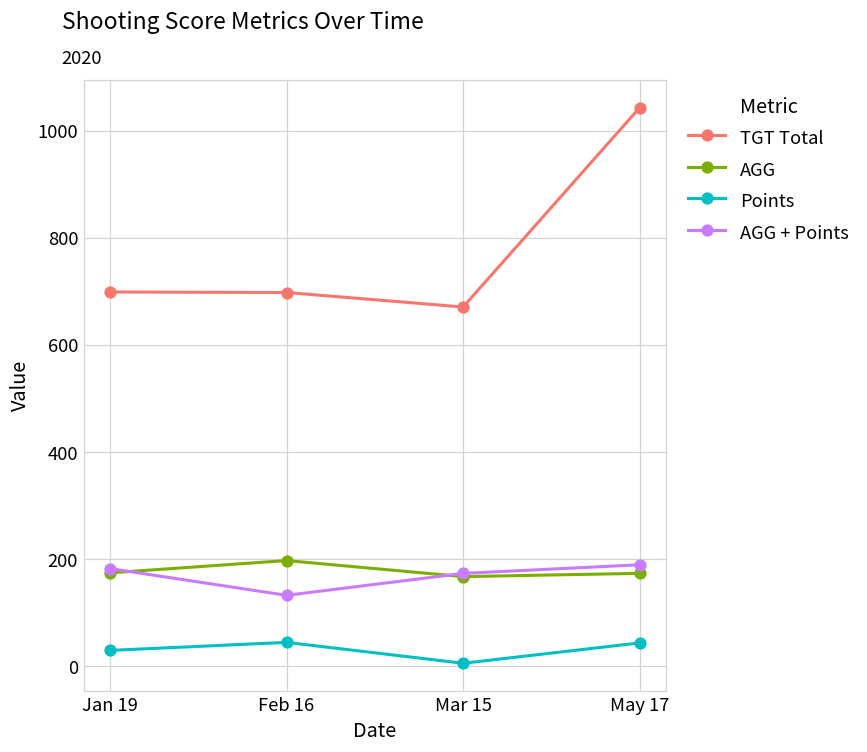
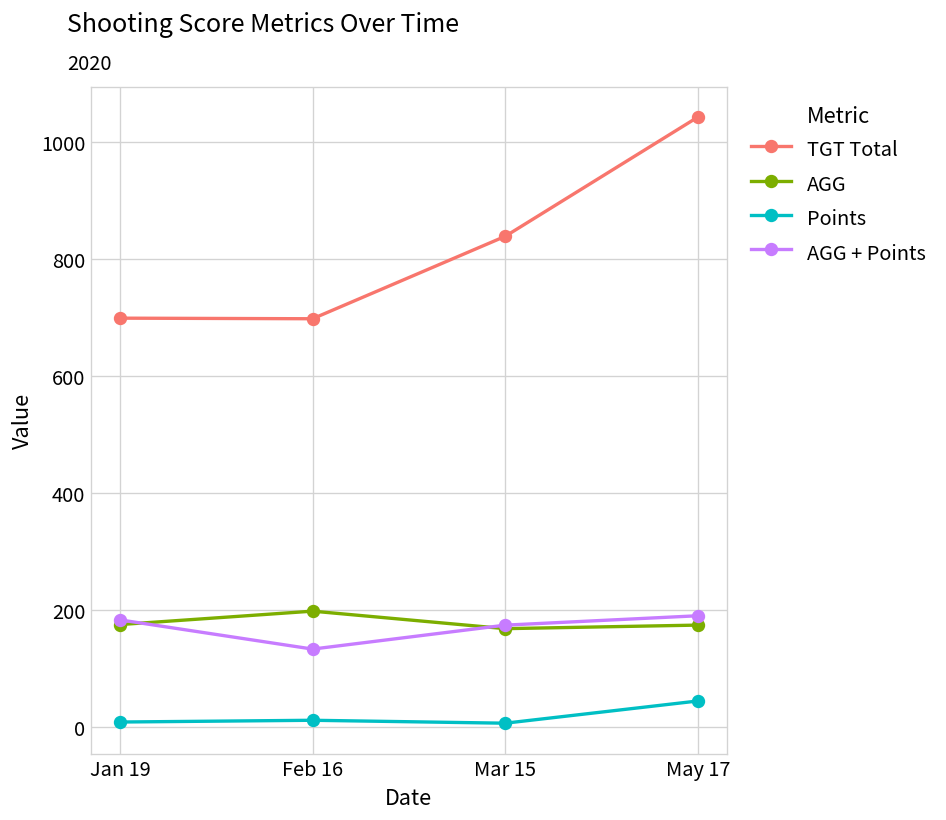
  {
    "TGT Total": {
      "Jan 19": 700,
      "Feb 16": 700,
-     "Mar 15": 670,
+     "Mar 15": 840,
      "May 17": 1040
    },
    "AGG": {
      "Jan 19": 170,
      "Feb 16": 200,
      "Mar 15": 170,
      "May 17": 170
    },
    "Points": {
-     "Jan 19": 30,
-     "Feb 16": 50,
+     "Jan 19": 10,
+     "Feb 16": 10,
      "Mar 15": 10,
      "May 17": 40
    },
    "AGG + Points": {
      "Jan 19": 180,
      "Feb 16": 130,
      "Mar 15": 170,
      "May 17": 190
    }
  }
